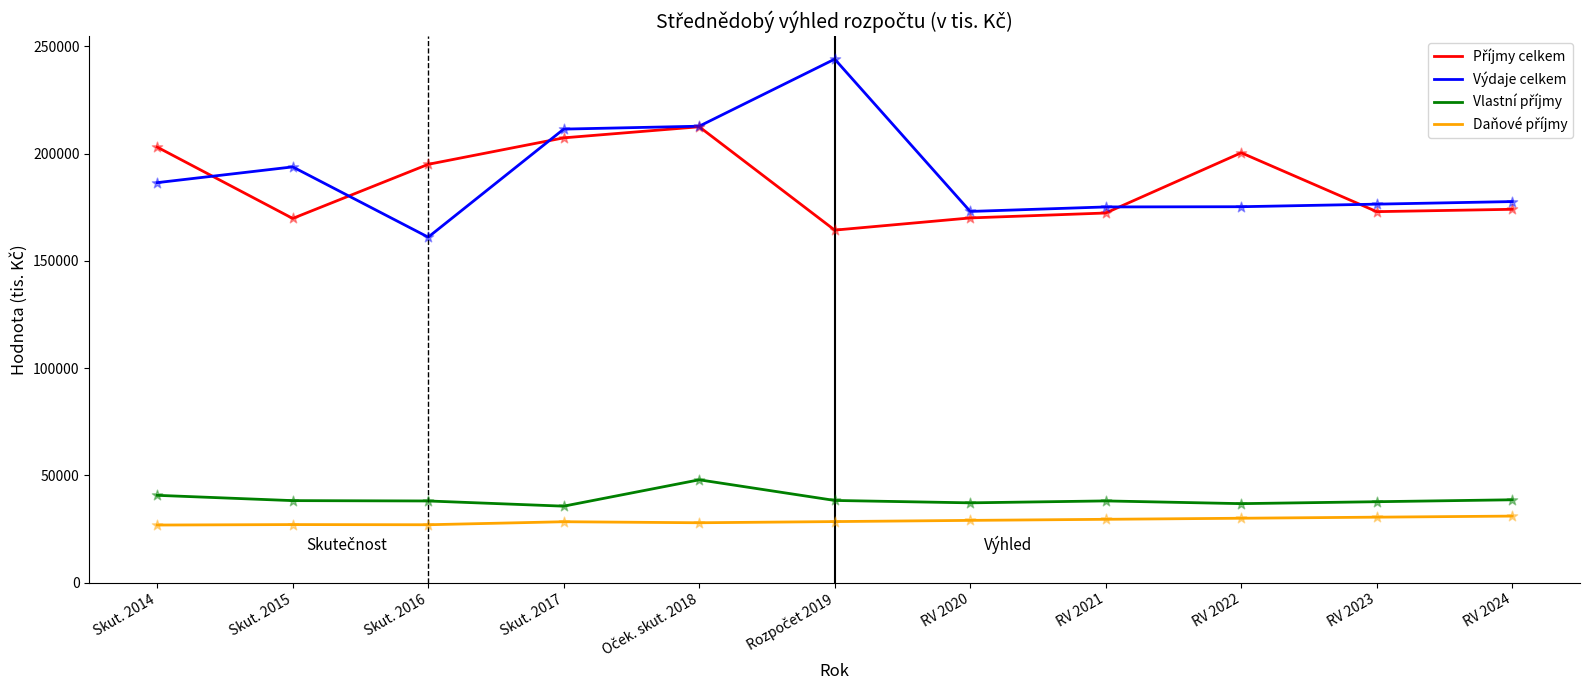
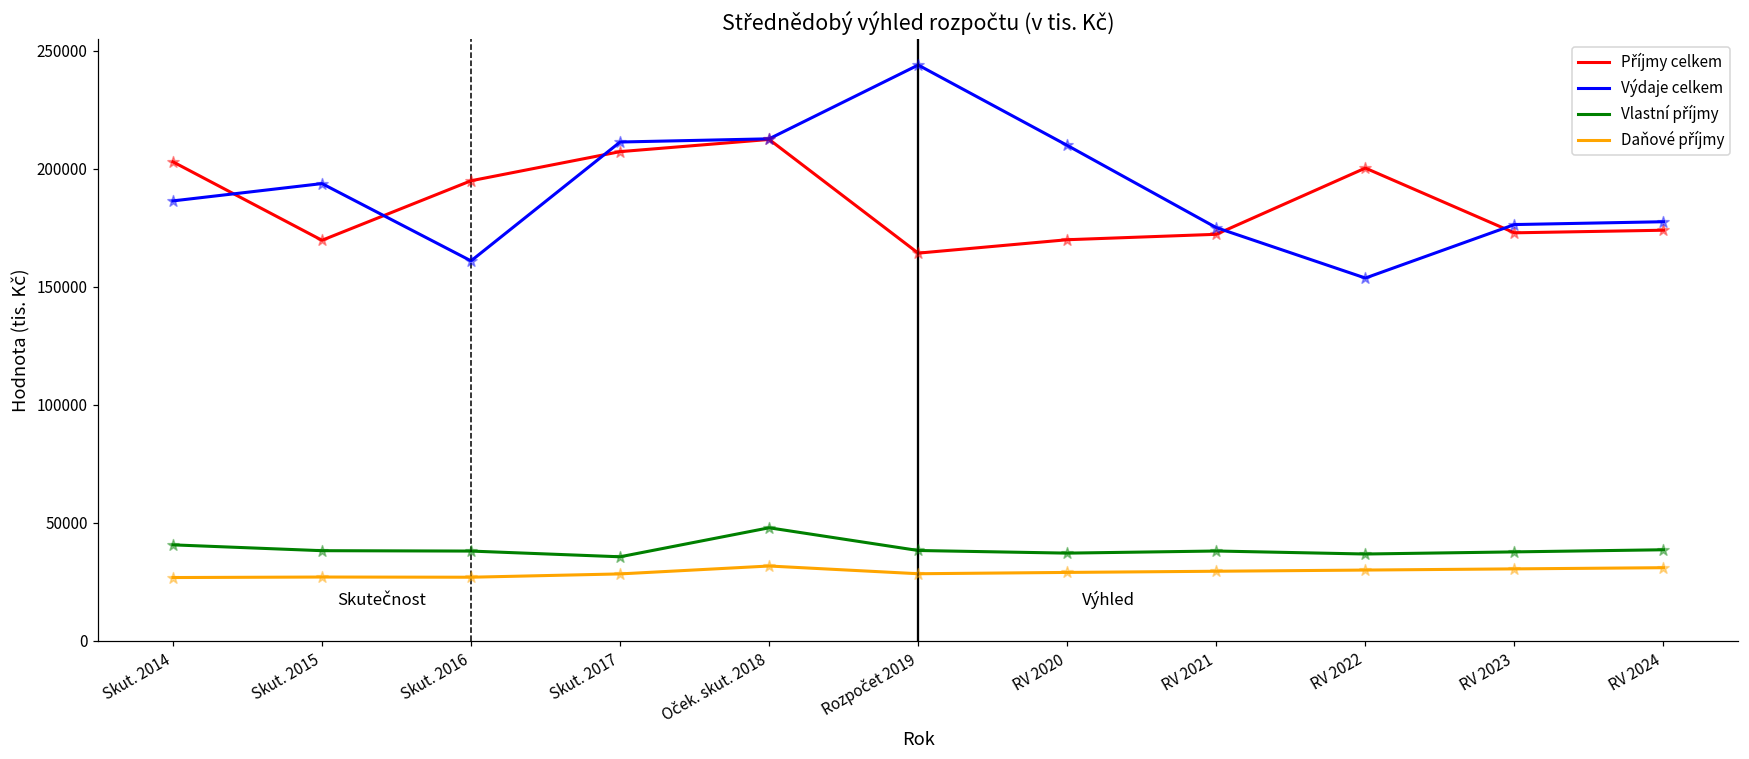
  {
    "Příjmy celkem": {
      "Skut. 2014": 203000,
      "Skut. 2015": 170000,
      "Skut. 2016": 195000,
      "Skut. 2017": 207000,
      "Rozpočet 2019": 164000,
      "RV 2020": 170000,
      "RV 2021": 172000,
      "RV 2022": 200000,
      "RV 2023": 173000,
      "RV 2024": 174000
    },
    "Výdaje celkem": {
      "Skut. 2014": 186000,
      "Skut. 2015": 194000,
      "Skut. 2016": 161000,
      "Skut. 2017": 211000,
      "Rozpočet 2019": 244000,
-     "RV 2020": 173000,
+     "RV 2020": 210000,
      "RV 2021": 175000,
-     "RV 2022": 175000,
+     "RV 2022": 154000,
      "RV 2023": 176000,
      "RV 2024": 178000
    },
    "Vlastní příjmy": {
      "Skut. 2014": 41000,
      "Skut. 2015": 38000,
      "Skut. 2016": 38000,
      "Skut. 2017": 36000,
      "Oček. skut. 2018": 48000,
      "Rozpočet 2019": 38000,
      "RV 2020": 37000,
      "RV 2021": 38000,
      "RV 2022": 37000,
      "RV 2023": 38000,
      "RV 2024": 39000
    },
    "Daňové příjmy": {
      "Skut. 2014": 27000,
      "Skut. 2015": 27000,
      "Skut. 2016": 27000,
      "Skut. 2017": 28000,
-     "Oček. skut. 2018": 28000,
+     "Oček. skut. 2018": 32000,
      "Rozpočet 2019": 28000,
      "RV 2020": 29000,
      "RV 2021": 30000,
      "RV 2022": 30000,
      "RV 2023": 31000,
      "RV 2024": 31000
    }
  }
